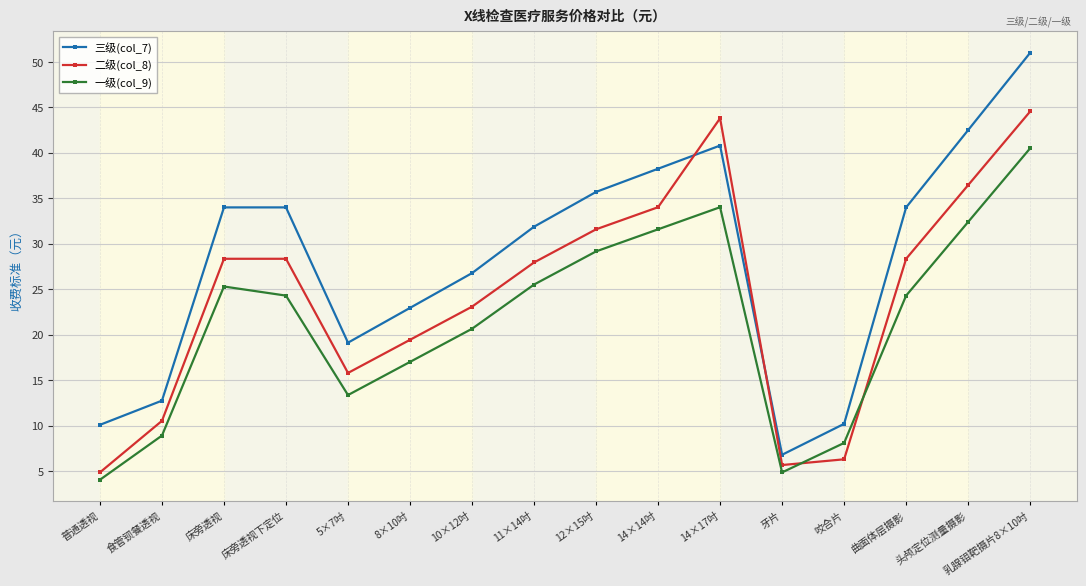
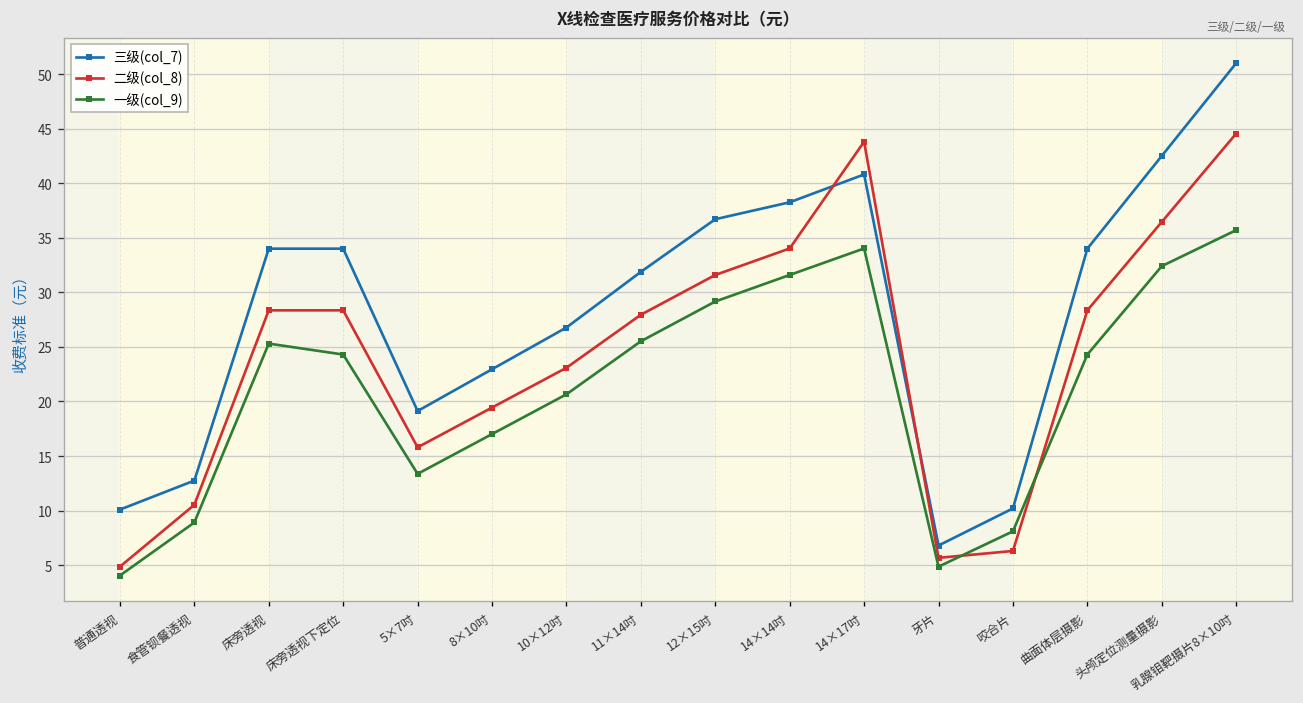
  {
    "三级(col_7)": {
      "普通透视": 10,
      "食管钡餐透视": 13,
      "床旁透视": 34,
      "床旁透视下定位": 34,
      "5×7吋": 19,
      "8×10吋": 23,
      "10×12吋": 27,
      "11×14吋": 32,
-     "12×15吋": 36,
+     "12×15吋": 37,
      "14×14吋": 38,
      "14×17吋": 41,
      "牙片": 7,
      "咬合片": 10,
      "曲面体层摄影": 34,
      "头颅定位测量摄影": 43,
      "乳腺钼靶摄片8×10吋": 51
    },
    "二级(col_8)": {
      "普通透视": 5,
      "食管钡餐透视": 11,
      "床旁透视": 28,
      "床旁透视下定位": 28,
      "5×7吋": 16,
      "8×10吋": 19,
      "10×12吋": 23,
      "11×14吋": 28,
      "12×15吋": 32,
      "14×14吋": 34,
      "14×17吋": 44,
      "牙片": 6,
      "咬合片": 6,
      "曲面体层摄影": 28,
      "头颅定位测量摄影": 36,
      "乳腺钼靶摄片8×10吋": 45
    },
    "一级(col_9)": {
      "普通透视": 4,
      "食管钡餐透视": 9,
      "床旁透视": 25,
      "床旁透视下定位": 24,
      "5×7吋": 13,
      "8×10吋": 17,
      "10×12吋": 21,
      "11×14吋": 26,
      "12×15吋": 29,
      "14×14吋": 32,
      "14×17吋": 34,
      "牙片": 5,
      "咬合片": 8,
      "曲面体层摄影": 24,
      "头颅定位测量摄影": 32,
-     "乳腺钼靶摄片8×10吋": 41
+     "乳腺钼靶摄片8×10吋": 36
    }
  }
